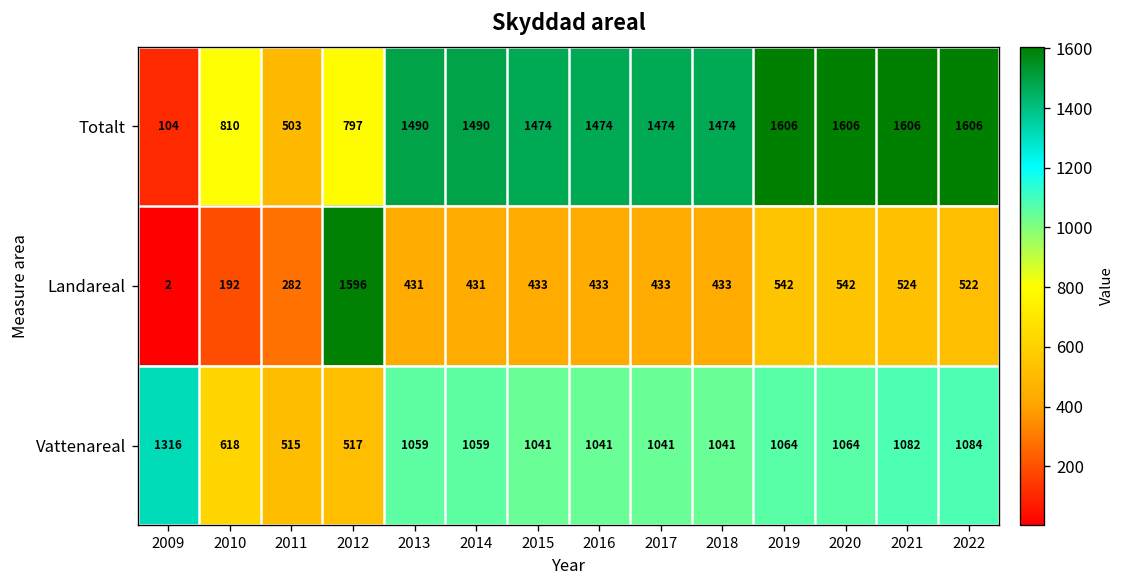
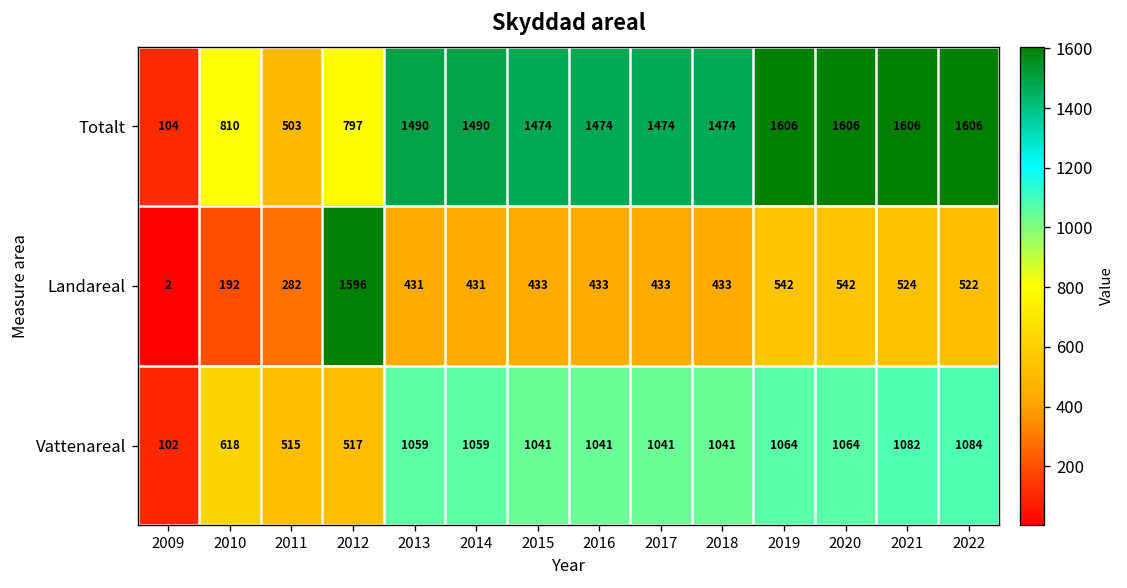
  {
    "Totalt": {
      "2009": 104,
      "2010": 810,
      "2011": 503,
      "2012": 797,
      "2013": 1490,
      "2014": 1490,
      "2015": 1474,
      "2016": 1474,
      "2017": 1474,
      "2018": 1474,
      "2019": 1606,
      "2020": 1606,
      "2021": 1606,
      "2022": 1606
    },
    "Landareal": {
      "2009": 2,
      "2010": 192,
      "2011": 282,
      "2012": 1596,
      "2013": 431,
      "2014": 431,
      "2015": 433,
      "2016": 433,
      "2017": 433,
      "2018": 433,
      "2019": 542,
      "2020": 542,
      "2021": 524,
      "2022": 522
    },
    "Vattenareal": {
-     "2009": 1316,
+     "2009": 102,
      "2010": 618,
      "2011": 515,
      "2012": 517,
      "2013": 1059,
      "2014": 1059,
      "2015": 1041,
      "2016": 1041,
      "2017": 1041,
      "2018": 1041,
      "2019": 1064,
      "2020": 1064,
      "2021": 1082,
      "2022": 1084
    }
  }
